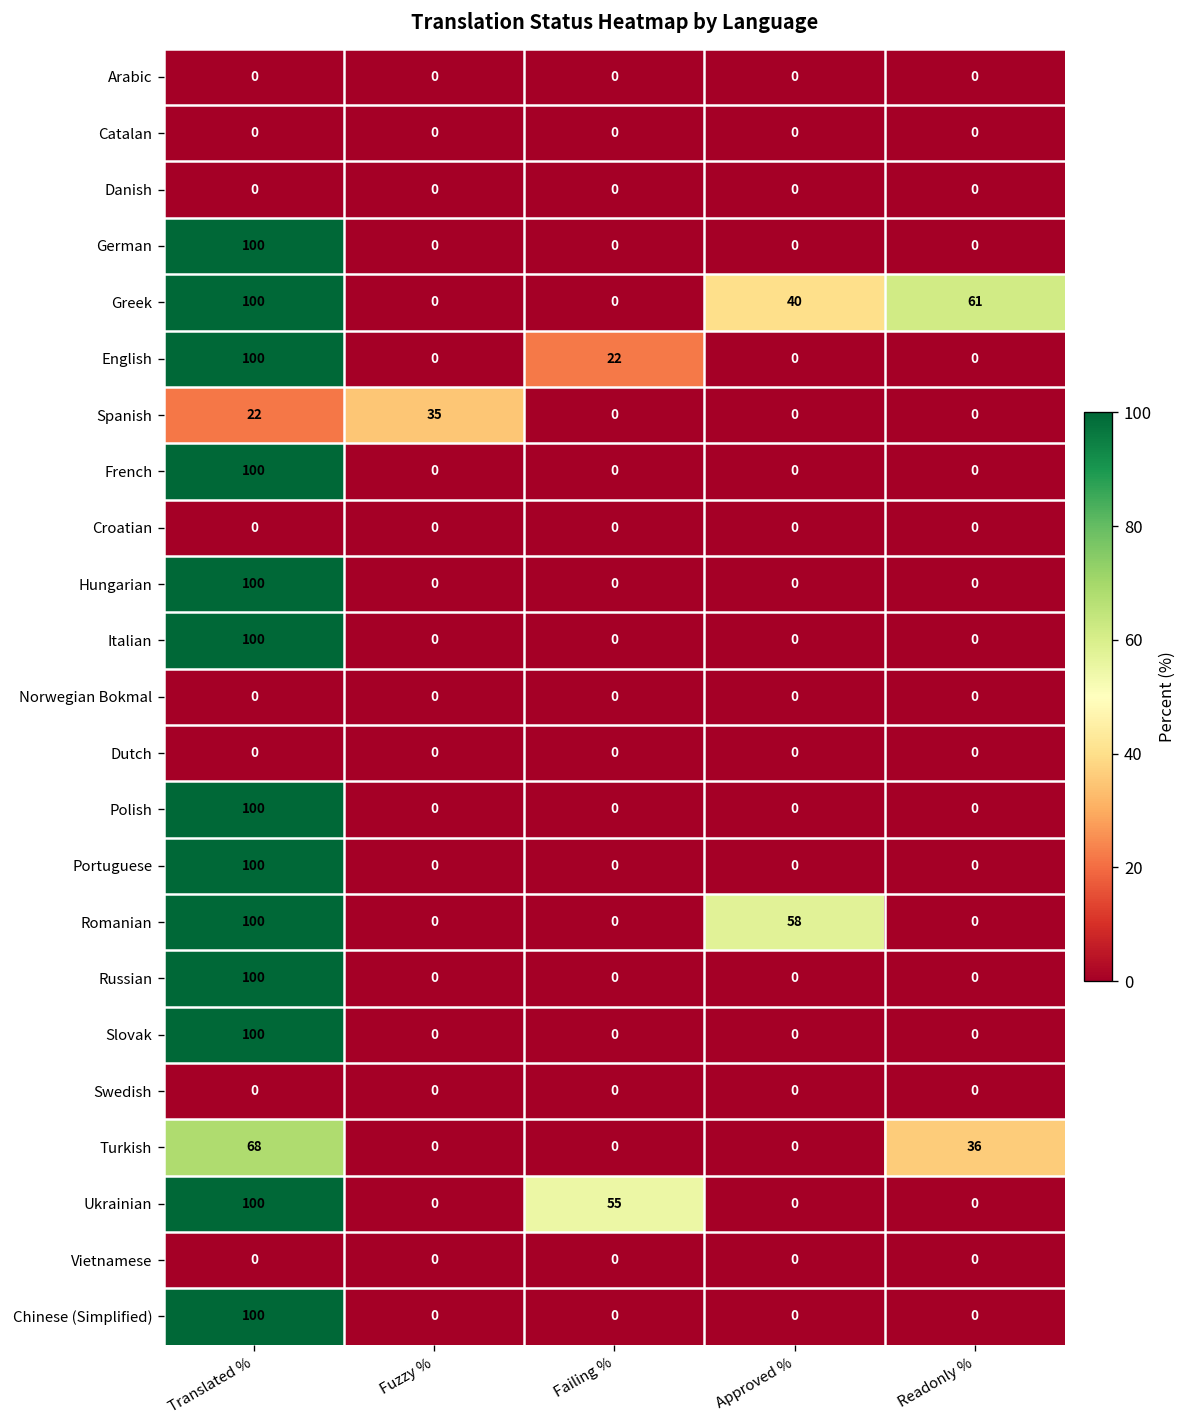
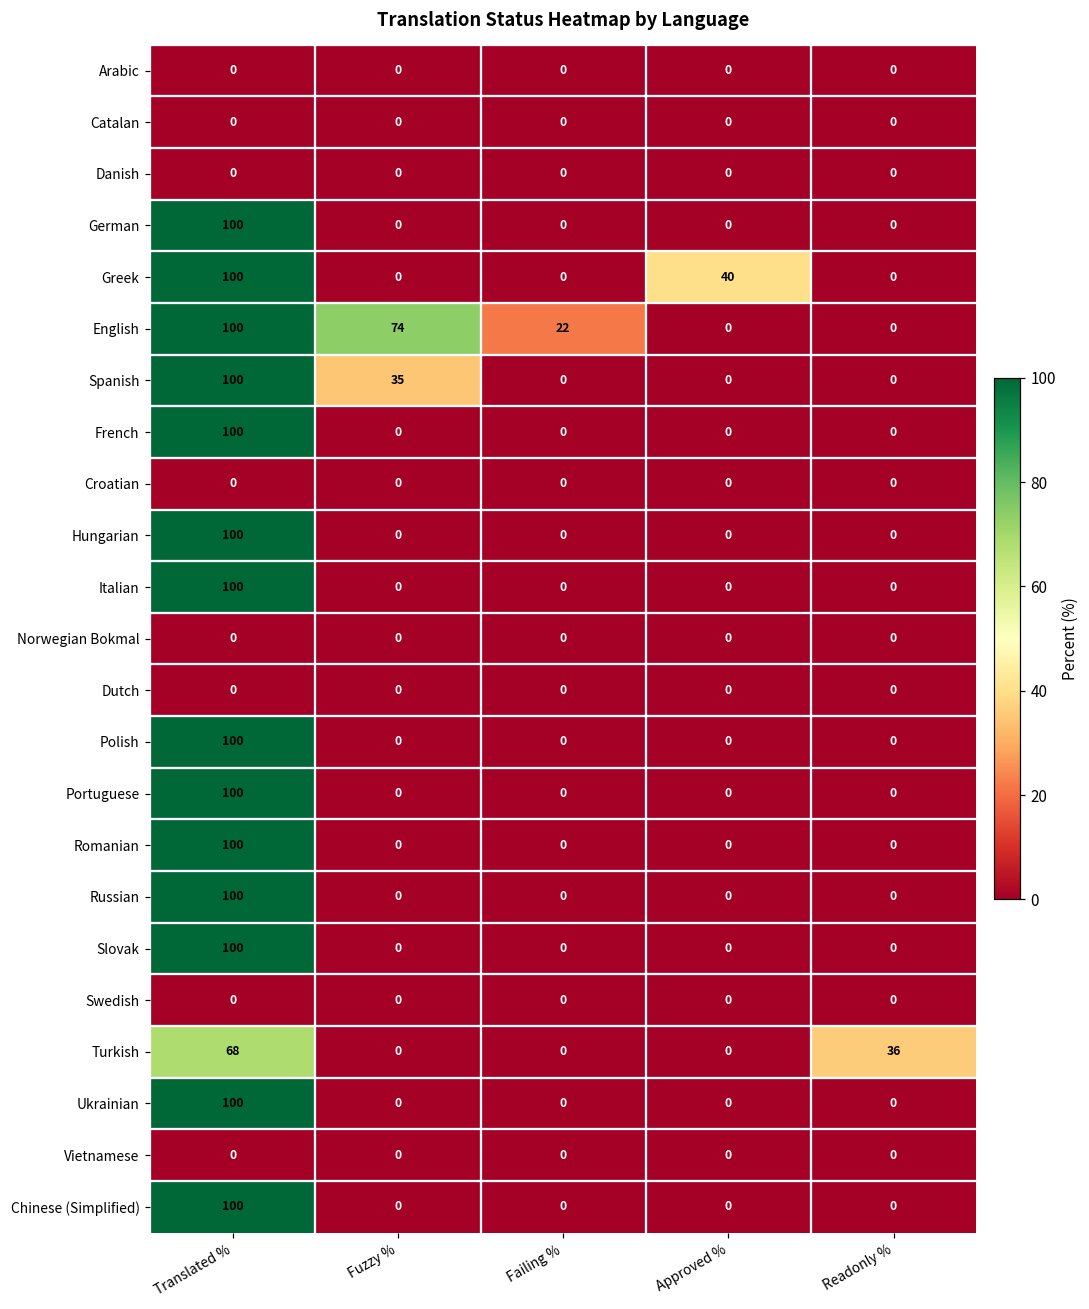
  {
    "Arabic": {
      "Translated %": 0,
      "Fuzzy %": 0,
      "Failing %": 0,
      "Approved %": 0,
      "Readonly %": 0
    },
    "Catalan": {
      "Translated %": 0,
      "Fuzzy %": 0,
      "Failing %": 0,
      "Approved %": 0,
      "Readonly %": 0
    },
    "Danish": {
      "Translated %": 0,
      "Fuzzy %": 0,
      "Failing %": 0,
      "Approved %": 0,
      "Readonly %": 0
    },
    "German": {
      "Translated %": 100,
      "Fuzzy %": 0,
      "Failing %": 0,
      "Approved %": 0,
      "Readonly %": 0
    },
    "Greek": {
      "Translated %": 100,
      "Fuzzy %": 0,
      "Failing %": 0,
      "Approved %": 40,
-     "Readonly %": 61
+     "Readonly %": 0
    },
    "English": {
      "Translated %": 100,
-     "Fuzzy %": 0,
+     "Fuzzy %": 74,
      "Failing %": 22,
      "Approved %": 0,
      "Readonly %": 0
    },
    "Spanish": {
-     "Translated %": 22,
+     "Translated %": 100,
      "Fuzzy %": 35,
      "Failing %": 0,
      "Approved %": 0,
      "Readonly %": 0
    },
    "French": {
      "Translated %": 100,
      "Fuzzy %": 0,
      "Failing %": 0,
      "Approved %": 0,
      "Readonly %": 0
    },
    "Croatian": {
      "Translated %": 0,
      "Fuzzy %": 0,
      "Failing %": 0,
      "Approved %": 0,
      "Readonly %": 0
    },
    "Hungarian": {
      "Translated %": 100,
      "Fuzzy %": 0,
      "Failing %": 0,
      "Approved %": 0,
      "Readonly %": 0
    },
    "Italian": {
      "Translated %": 100,
      "Fuzzy %": 0,
      "Failing %": 0,
      "Approved %": 0,
      "Readonly %": 0
    },
    "Norwegian Bokmal": {
      "Translated %": 0,
      "Fuzzy %": 0,
      "Failing %": 0,
      "Approved %": 0,
      "Readonly %": 0
    },
    "Dutch": {
      "Translated %": 0,
      "Fuzzy %": 0,
      "Failing %": 0,
      "Approved %": 0,
      "Readonly %": 0
    },
    "Polish": {
      "Translated %": 100,
      "Fuzzy %": 0,
      "Failing %": 0,
      "Approved %": 0,
      "Readonly %": 0
    },
    "Portuguese": {
      "Translated %": 100,
      "Fuzzy %": 0,
      "Failing %": 0,
      "Approved %": 0,
      "Readonly %": 0
    },
    "Romanian": {
      "Translated %": 100,
      "Fuzzy %": 0,
      "Failing %": 0,
-     "Approved %": 58,
+     "Approved %": 0,
      "Readonly %": 0
    },
    "Russian": {
      "Translated %": 100,
      "Fuzzy %": 0,
      "Failing %": 0,
      "Approved %": 0,
      "Readonly %": 0
    },
    "Slovak": {
      "Translated %": 100,
      "Fuzzy %": 0,
      "Failing %": 0,
      "Approved %": 0,
      "Readonly %": 0
    },
    "Swedish": {
      "Translated %": 0,
      "Fuzzy %": 0,
      "Failing %": 0,
      "Approved %": 0,
      "Readonly %": 0
    },
    "Turkish": {
      "Translated %": 68,
      "Fuzzy %": 0,
      "Failing %": 0,
      "Approved %": 0,
      "Readonly %": 36
    },
    "Ukrainian": {
      "Translated %": 100,
      "Fuzzy %": 0,
-     "Failing %": 55,
+     "Failing %": 0,
      "Approved %": 0,
      "Readonly %": 0
    },
    "Vietnamese": {
      "Translated %": 0,
      "Fuzzy %": 0,
      "Failing %": 0,
      "Approved %": 0,
      "Readonly %": 0
    },
    "Chinese (Simplified)": {
      "Translated %": 100,
      "Fuzzy %": 0,
      "Failing %": 0,
      "Approved %": 0,
      "Readonly %": 0
    }
  }
